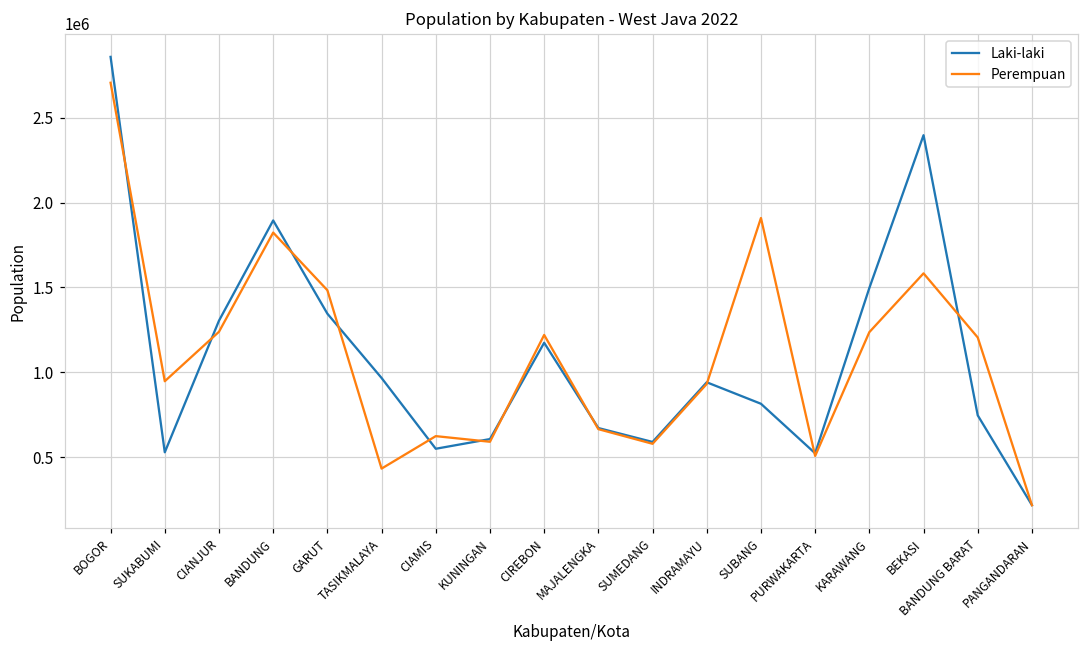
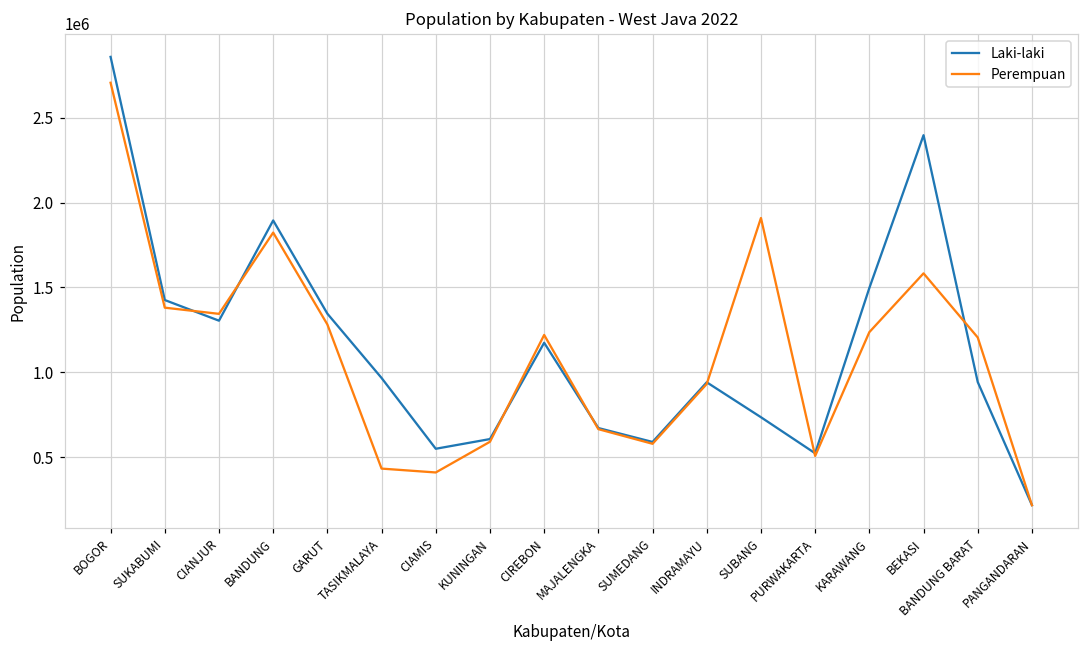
  {
    "Laki-laki": {
      "BOGOR": 2860000,
-     "SUKABUMI": 530000,
+     "SUKABUMI": 1430000,
      "CIANJUR": 1300000,
      "BANDUNG": 1900000,
      "GARUT": 1350000,
      "TASIKMALAYA": 970000,
      "CIAMIS": 550000,
      "CIREBON": 1170000,
-     "SUBANG": 810000,
+     "SUBANG": 730000,
      "KARAWANG": 1500000,
      "BEKASI": 2400000,
-     "BANDUNG BARAT": 750000
+     "BANDUNG BARAT": 940000
    },
    "Perempuan": {
      "BOGOR": 2710000,
-     "SUKABUMI": 950000,
-     "CIANJUR": 1240000,
+     "SUKABUMI": 1380000,
+     "CIANJUR": 1340000,
      "BANDUNG": 1820000,
-     "GARUT": 1480000,
+     "GARUT": 1280000,
      "TASIKMALAYA": 430000,
-     "CIAMIS": 620000,
+     "CIAMIS": 410000,
      "CIREBON": 1220000,
      "SUBANG": 1910000,
      "KARAWANG": 1240000,
      "BEKASI": 1580000,
      "BANDUNG BARAT": 1210000
    }
  }
